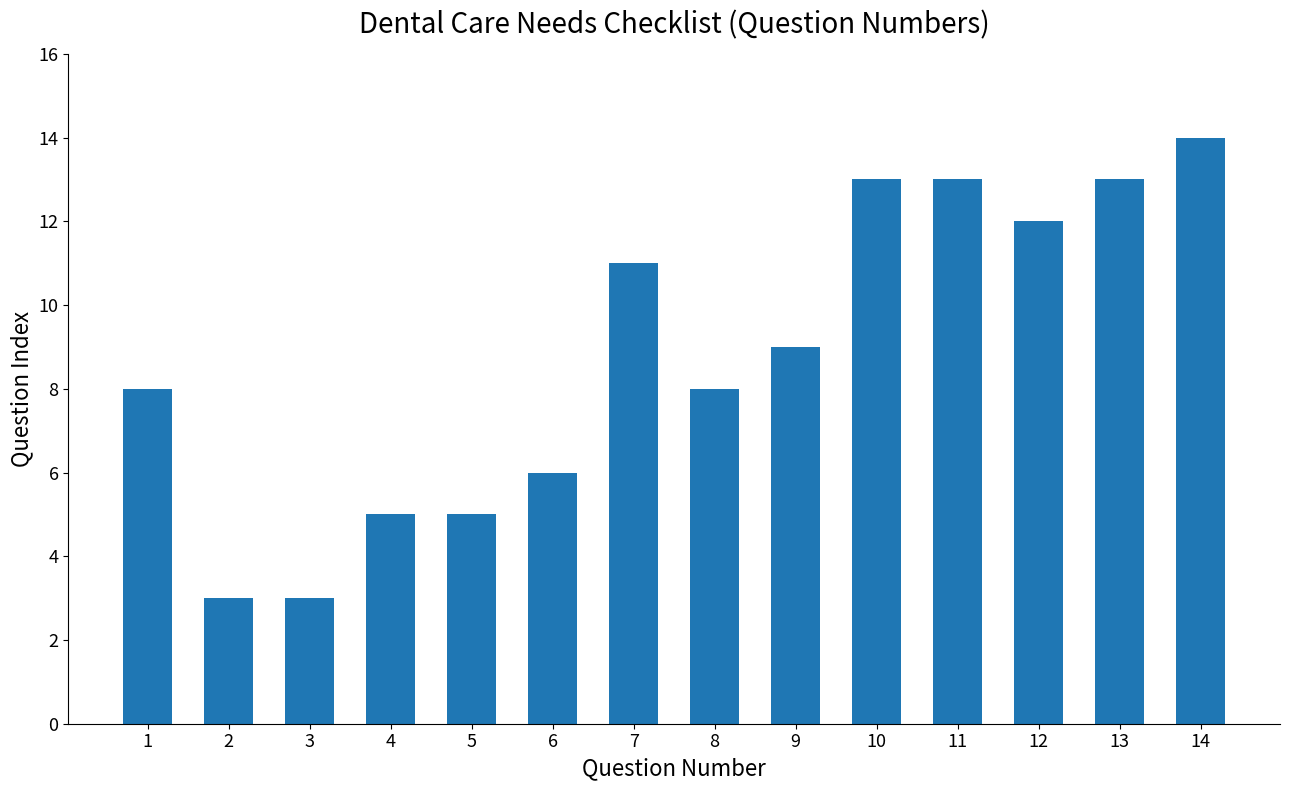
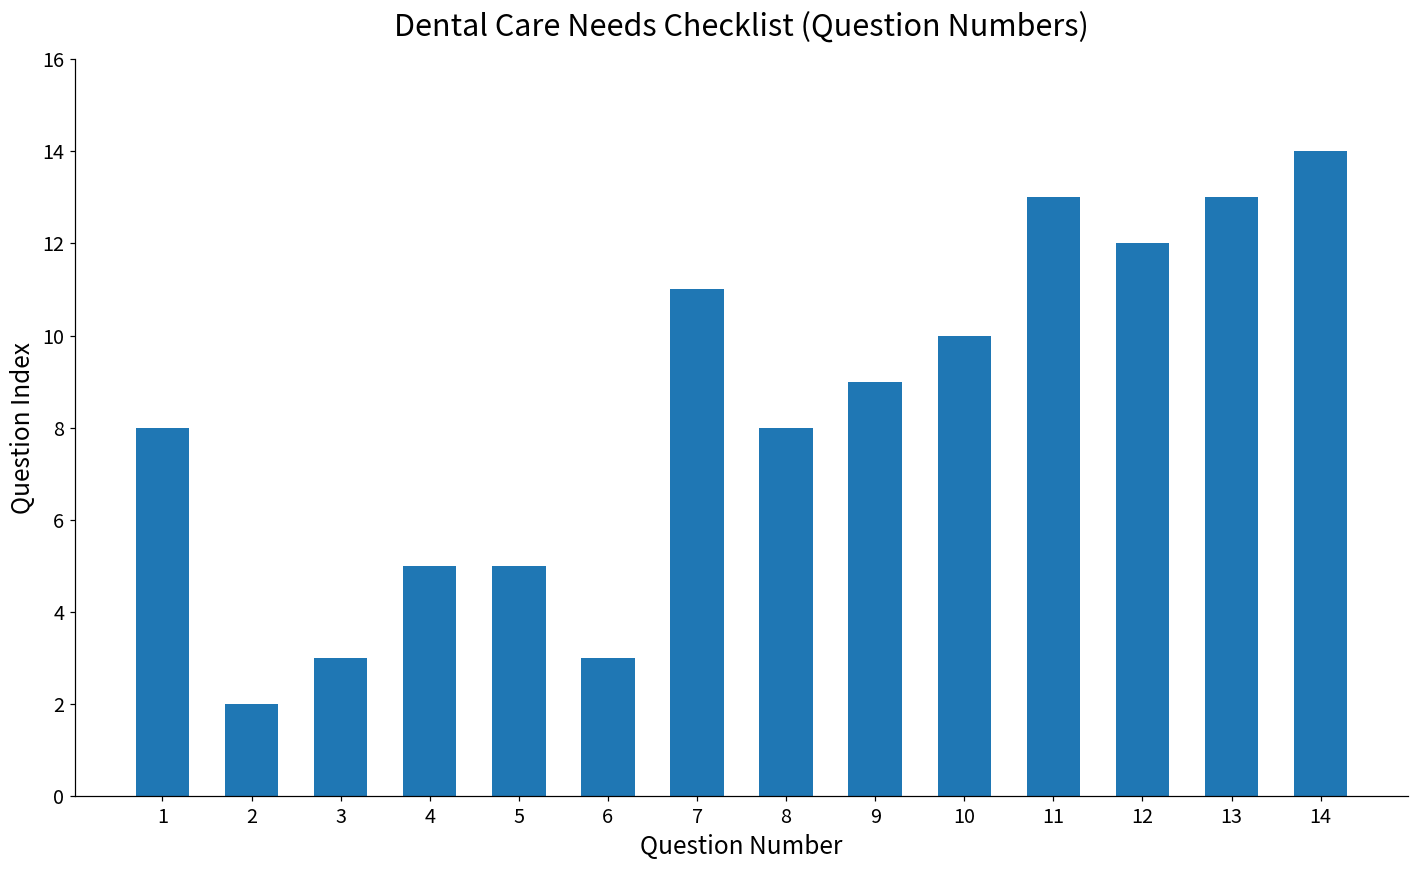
  {
    "1": 8,
-   "2": 3,
+   "2": 2,
    "3": 3,
    "4": 5,
    "5": 5,
-   "6": 6,
+   "6": 3,
    "7": 11,
    "8": 8,
    "9": 9,
-   "10": 13,
+   "10": 10,
    "11": 13,
    "12": 12,
    "13": 13,
    "14": 14
  }
